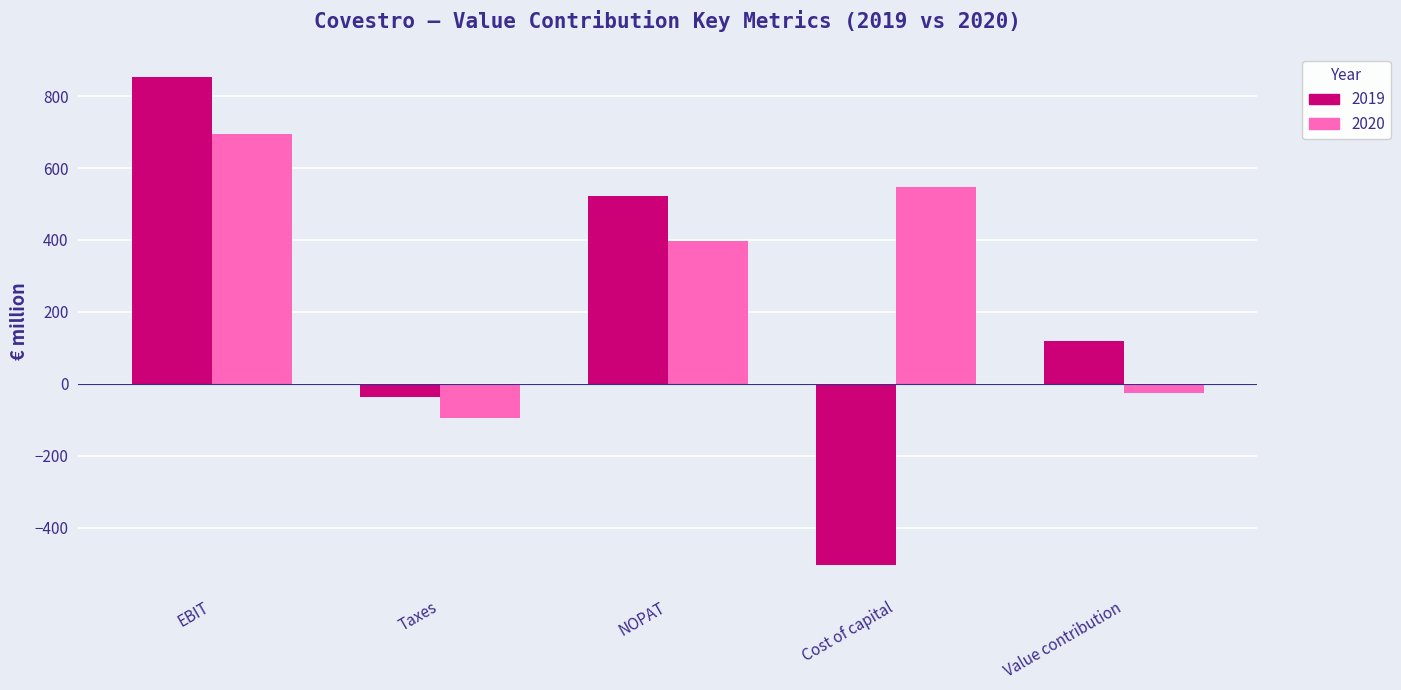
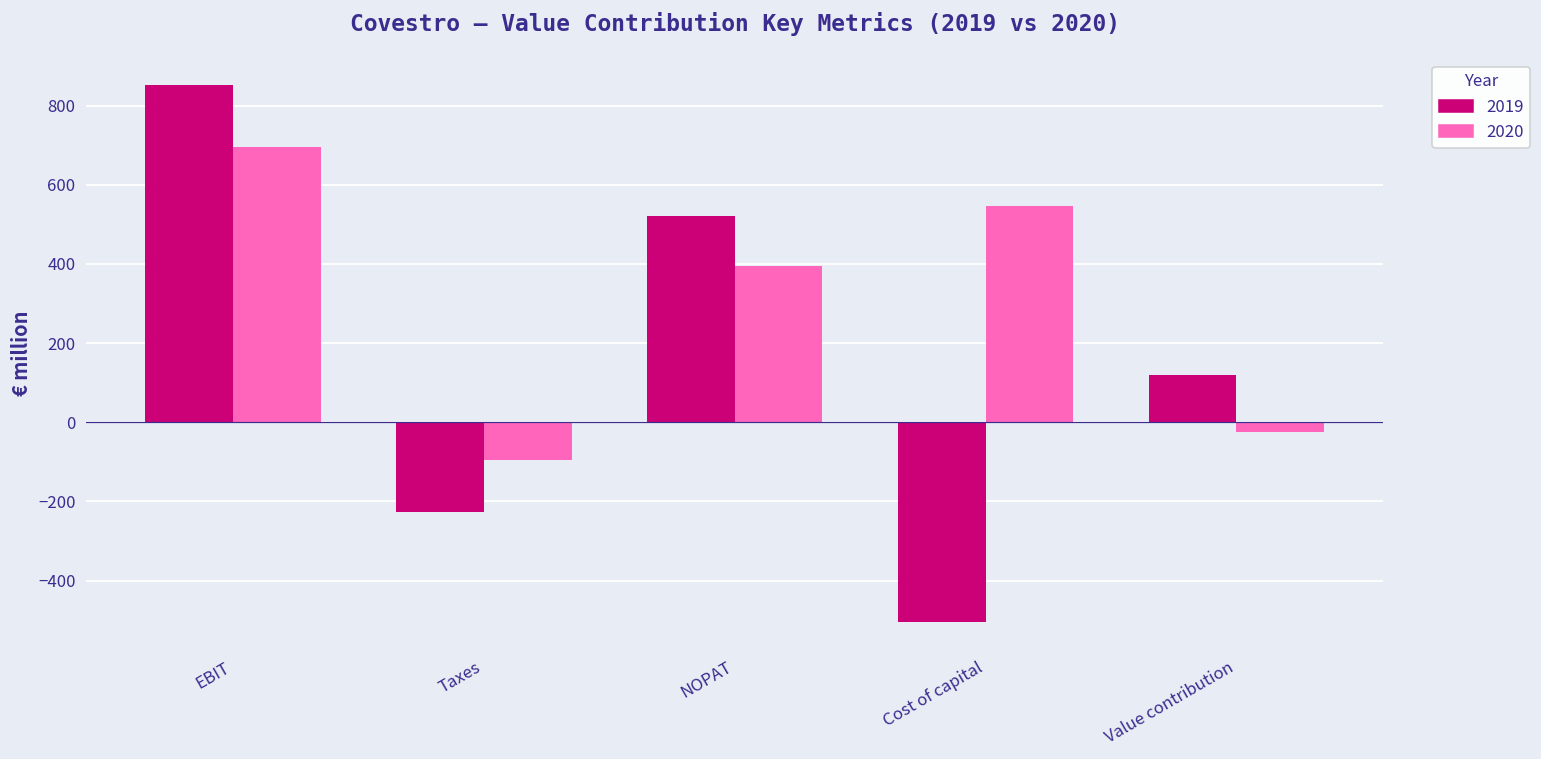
  {
    "2019": {
      "EBIT": 850,
-     "Taxes": -40,
+     "Taxes": -230,
      "NOPAT": 520,
      "Cost of capital": -500,
      "Value contribution": 120
    },
    "2020": {
      "EBIT": 700,
      "Taxes": -100,
      "NOPAT": 400,
      "Cost of capital": 550,
      "Value contribution": -20
    }
  }
